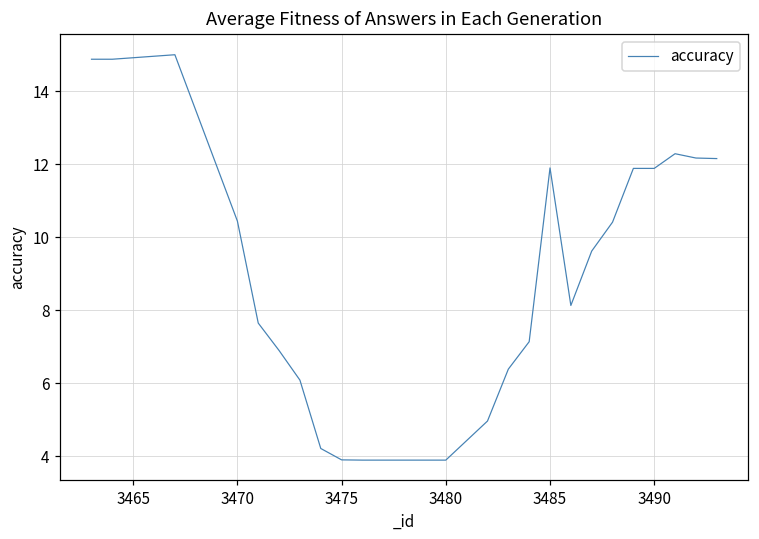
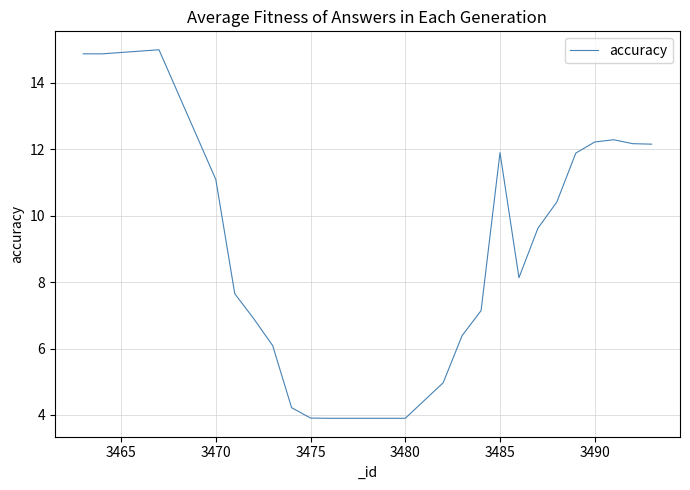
  {
-   "3470": 10.4,
+   "3470": 11.1,
    "3475": 3.9,
    "3480": 3.9,
    "3485": 11.9,
-   "3490": 11.9
+   "3490": 12.2
  }
